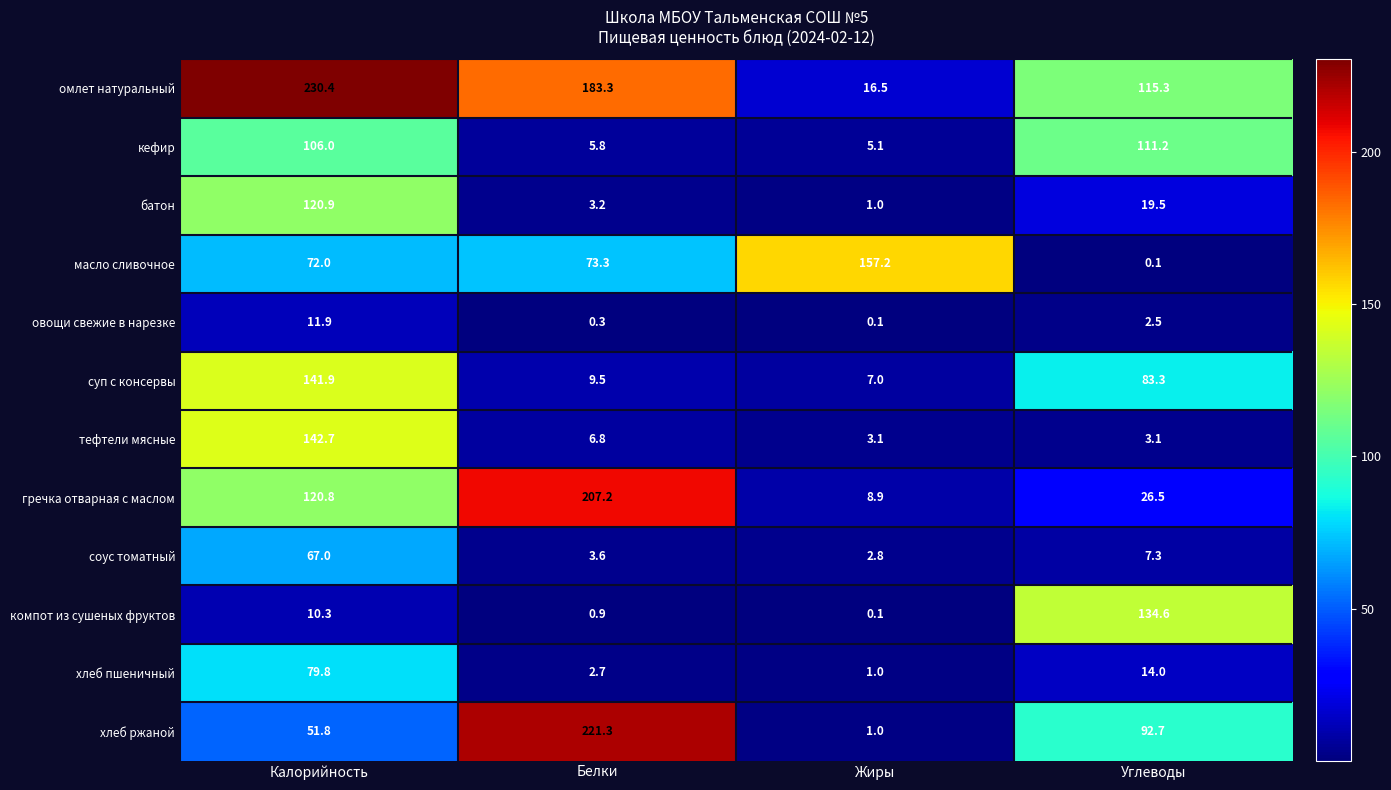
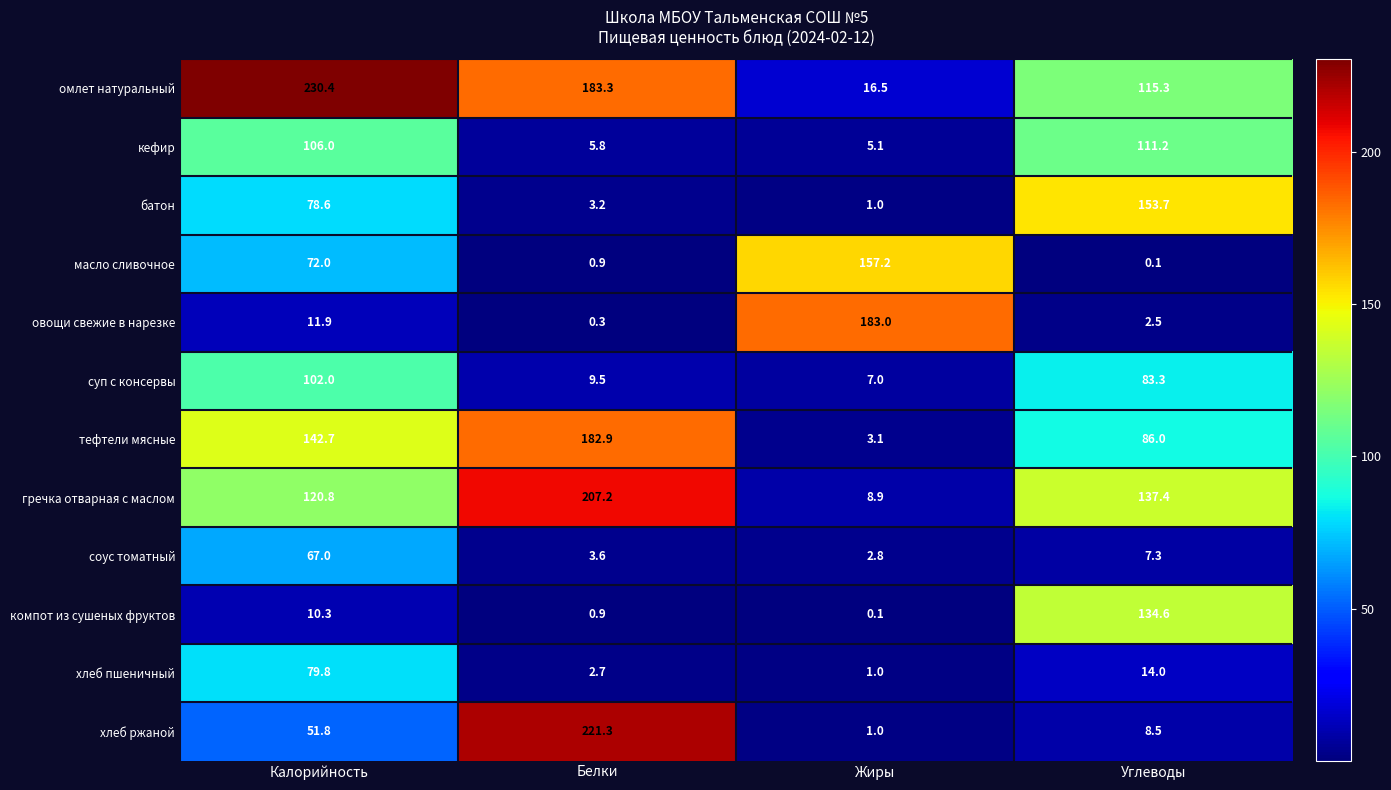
  {
    "омлет натуральный": {
      "Калорийность": 230.4,
      "Белки": 183.3,
      "Жиры": 16.5,
      "Углеводы": 115.3
    },
    "кефир": {
      "Калорийность": 106.0,
      "Белки": 5.8,
      "Жиры": 5.1,
      "Углеводы": 111.2
    },
    "батон": {
-     "Калорийность": 120.9,
+     "Калорийность": 78.6,
      "Белки": 3.2,
      "Жиры": 1.0,
-     "Углеводы": 19.5
+     "Углеводы": 153.7
    },
    "масло сливочное": {
      "Калорийность": 72.0,
-     "Белки": 73.3,
+     "Белки": 0.9,
      "Жиры": 157.2,
      "Углеводы": 0.1
    },
    "овощи свежие в нарезке": {
      "Калорийность": 11.9,
      "Белки": 0.3,
-     "Жиры": 0.1,
+     "Жиры": 183.0,
      "Углеводы": 2.5
    },
    "суп с консервы": {
-     "Калорийность": 141.9,
+     "Калорийность": 102.0,
      "Белки": 9.5,
      "Жиры": 7.0,
      "Углеводы": 83.3
    },
    "тефтели мясные": {
      "Калорийность": 142.7,
-     "Белки": 6.8,
+     "Белки": 182.9,
      "Жиры": 3.1,
-     "Углеводы": 3.1
+     "Углеводы": 86.0
    },
    "гречка отварная с маслом": {
      "Калорийность": 120.8,
      "Белки": 207.2,
      "Жиры": 8.9,
-     "Углеводы": 26.5
+     "Углеводы": 137.4
    },
    "соус томатный": {
      "Калорийность": 67.0,
      "Белки": 3.6,
      "Жиры": 2.8,
      "Углеводы": 7.3
    },
    "компот из сушеных фруктов": {
      "Калорийность": 10.3,
      "Белки": 0.9,
      "Жиры": 0.1,
      "Углеводы": 134.6
    },
    "хлеб пшеничный": {
      "Калорийность": 79.8,
      "Белки": 2.7,
      "Жиры": 1.0,
      "Углеводы": 14.0
    },
    "хлеб ржаной": {
      "Калорийность": 51.8,
      "Белки": 221.3,
      "Жиры": 1.0,
-     "Углеводы": 92.7
+     "Углеводы": 8.5
    }
  }
